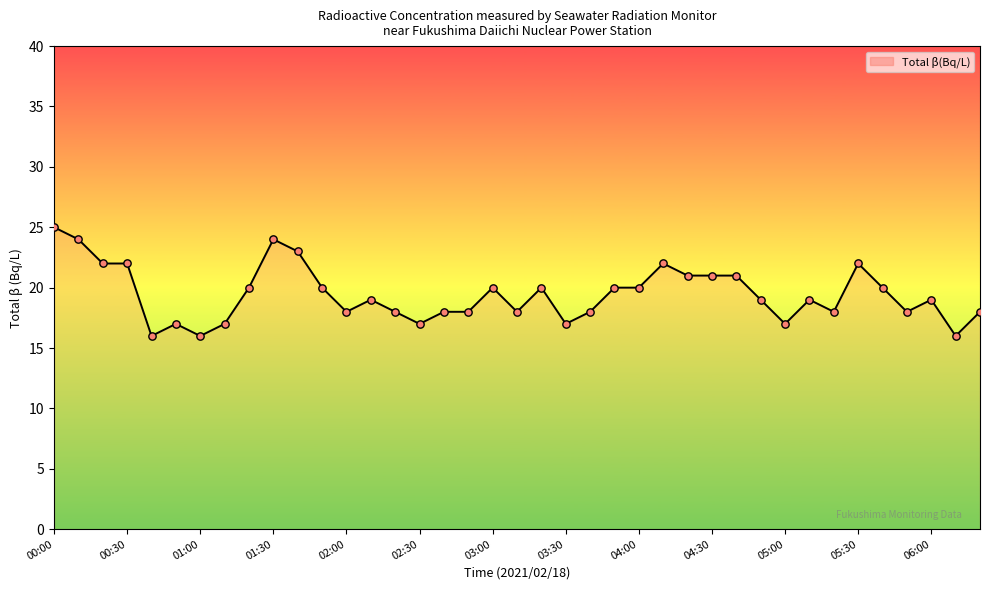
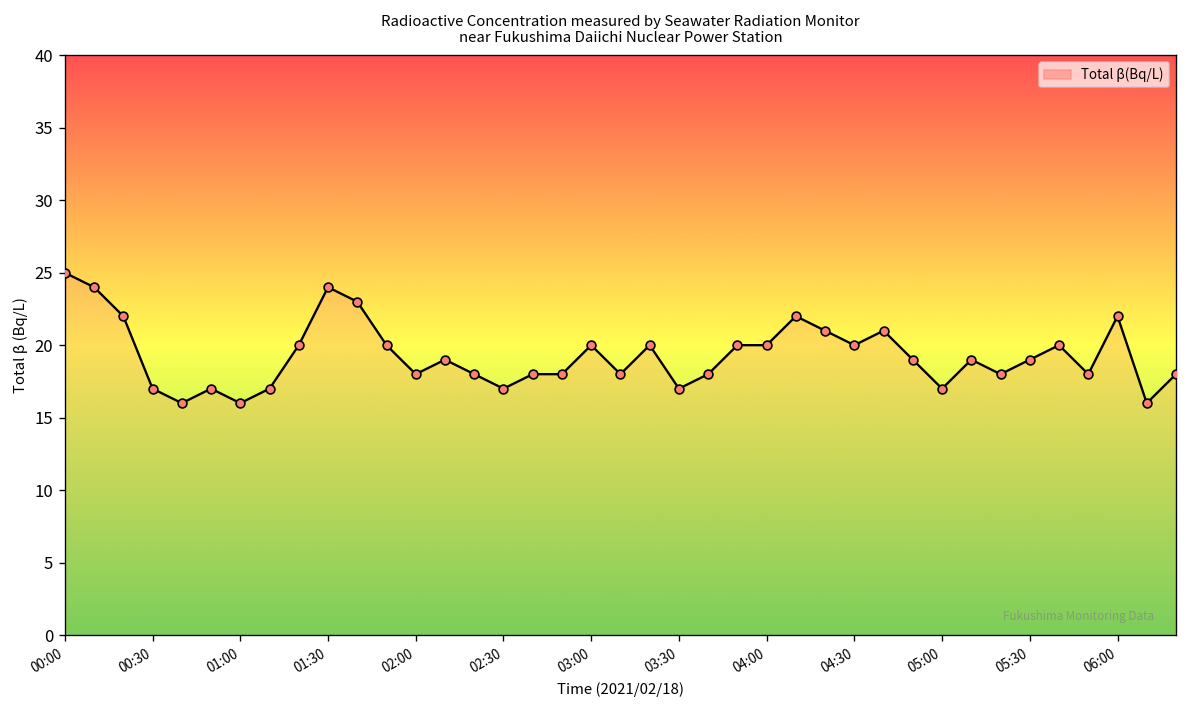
  {
    "00:00": 25,
-   "00:30": 22,
+   "00:30": 17,
    "01:00": 16,
    "01:30": 24,
    "02:00": 18,
    "02:30": 17,
    "03:00": 20,
    "03:30": 17,
    "04:00": 20,
-   "04:30": 21,
+   "04:30": 20,
    "05:00": 17,
-   "05:30": 22,
-   "06:00": 19
+   "05:30": 19,
+   "06:00": 22
  }
